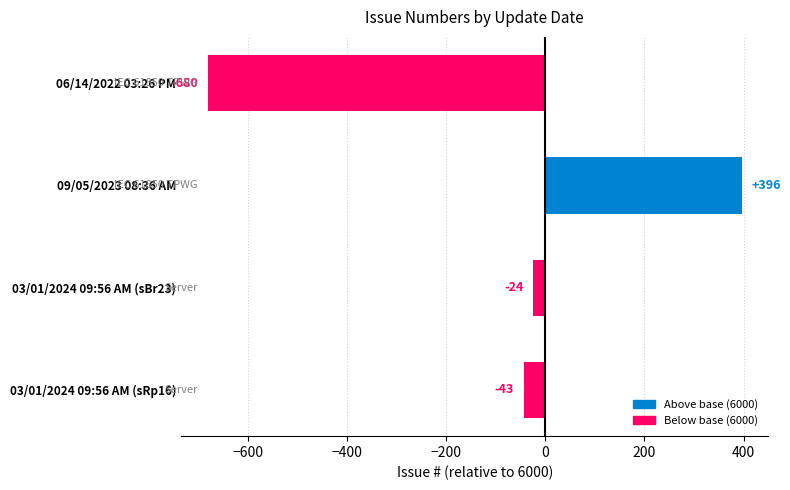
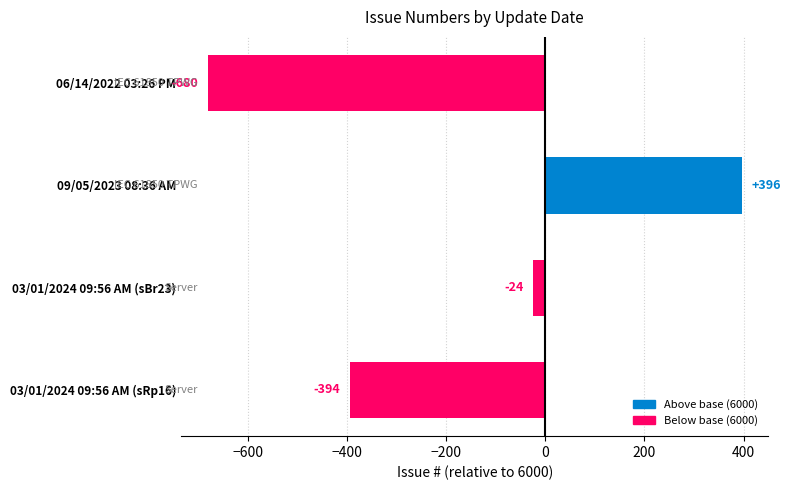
  {
    "09/05/2023 08:36 AM": "+396",
    "03/01/2024 09:56 AM (sBr23)": "-24",
-   "03/01/2024 09:56 AM (sRp16)": "-43"
+   "03/01/2024 09:56 AM (sRp16)": "-394"
  }
